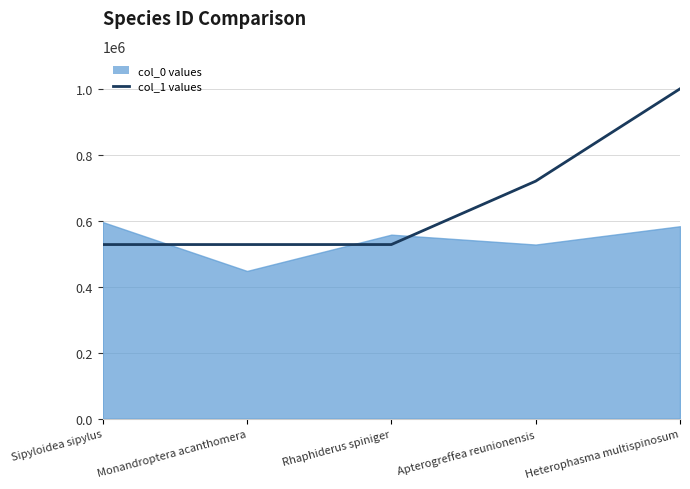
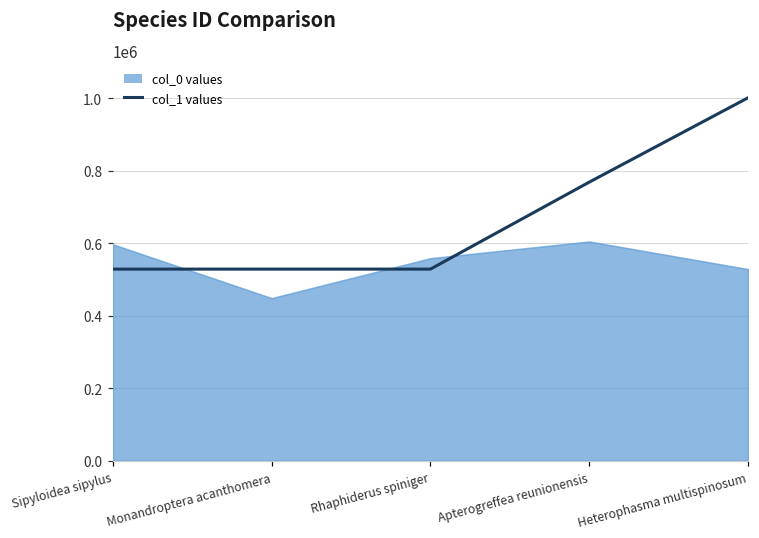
  {
    "col_1 values": {
      "Sipyloidea sipylus": 530000,
      "Monandroptera acanthomera": 530000,
      "Rhaphiderus spiniger": 530000,
-     "Apterogreffea reunionensis": 720000,
+     "Apterogreffea reunionensis": 770000,
      "Heterophasma multispinosum": 1000000
    },
    "col_0 values": {
      "Sipyloidea sipylus": 600000,
      "Monandroptera acanthomera": 450000,
      "Rhaphiderus spiniger": 560000,
-     "Apterogreffea reunionensis": 530000,
-     "Heterophasma multispinosum": 580000
+     "Apterogreffea reunionensis": 600000,
+     "Heterophasma multispinosum": 530000
    }
  }
